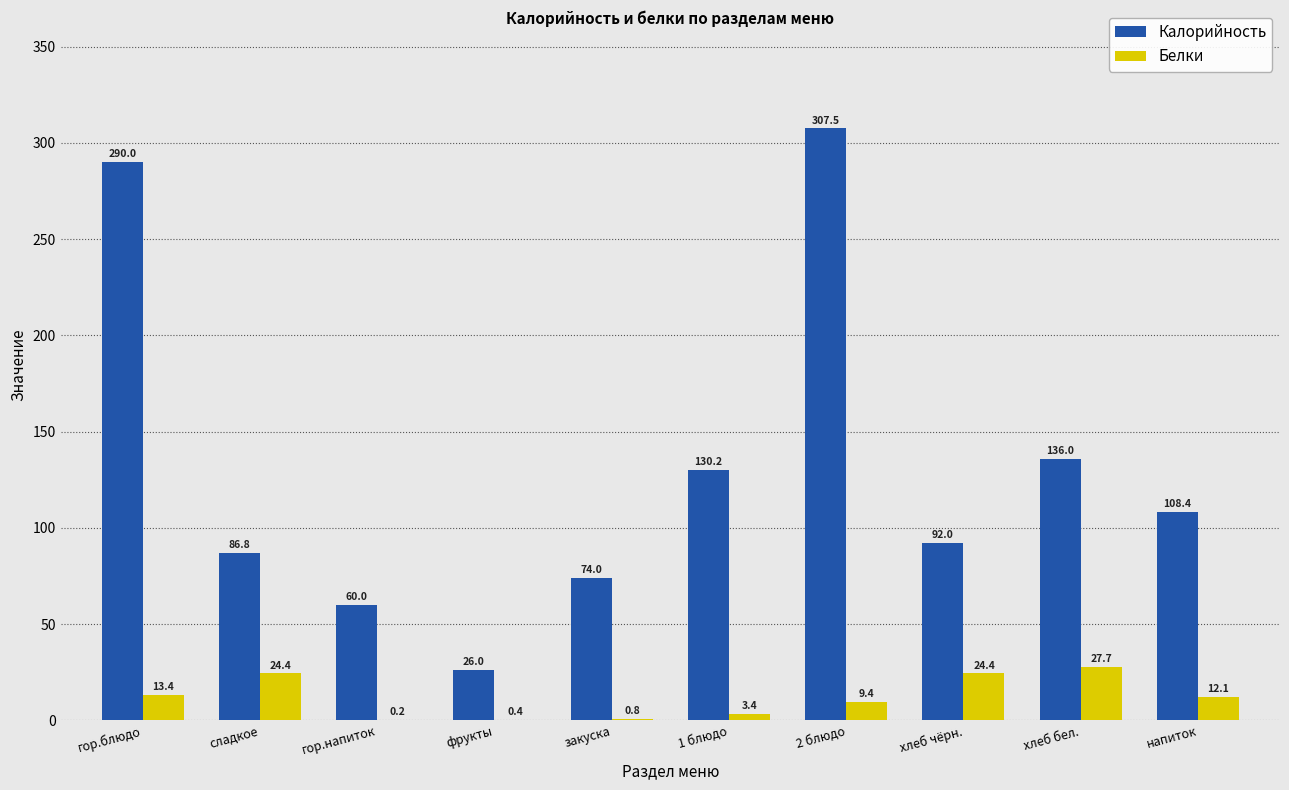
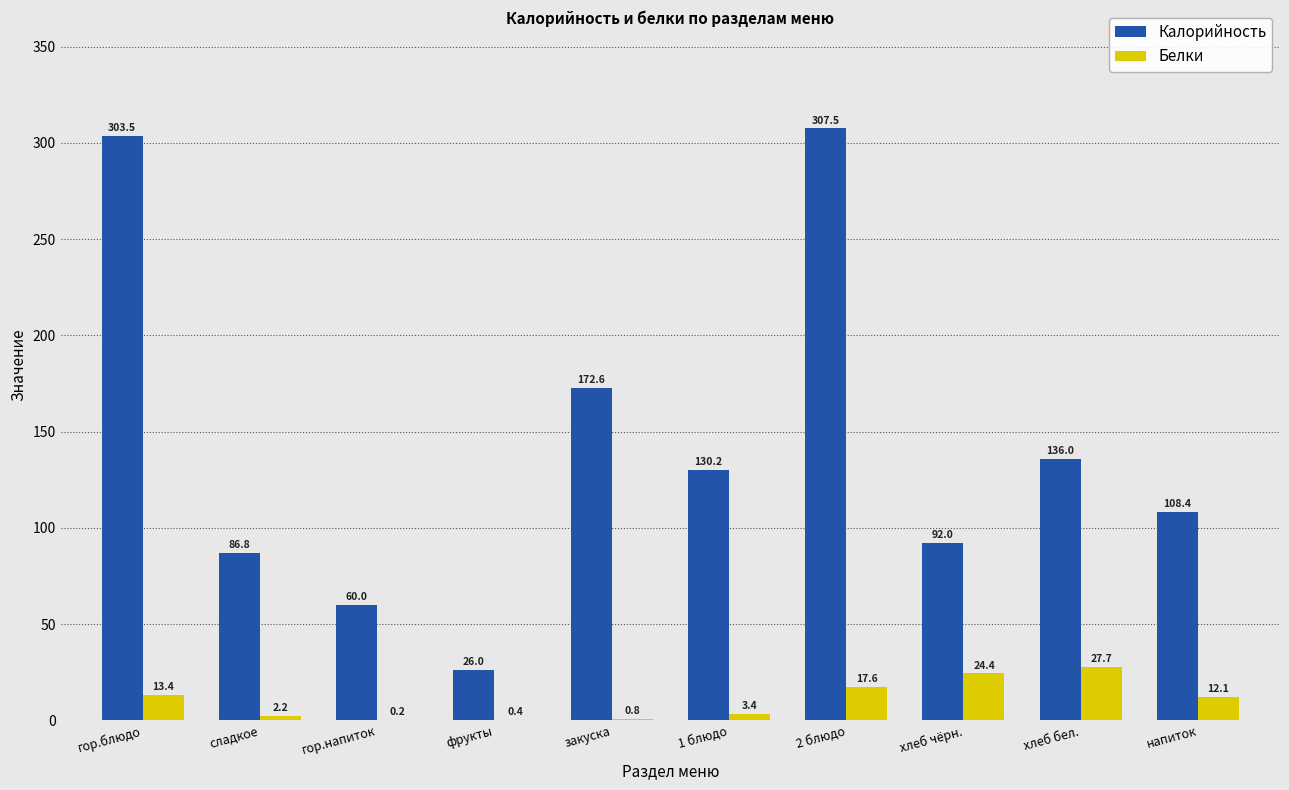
  {
    "Калорийность": {
-     "гор.блюдо": 290.0,
+     "гор.блюдо": 303.5,
      "сладкое": 86.8,
      "гор.напиток": 60.0,
      "фрукты": 26.0,
-     "закуска": 74.0,
+     "закуска": 172.6,
      "1 блюдо": 130.2,
      "2 блюдо": 307.5,
      "хлеб чёрн.": 92.0,
      "хлеб бел.": 136.0,
      "напиток": 108.4
    },
    "Белки": {
      "гор.блюдо": 13.4,
-     "сладкое": 24.4,
+     "сладкое": 2.2,
      "гор.напиток": 0.2,
      "фрукты": 0.4,
      "закуска": 0.8,
      "1 блюдо": 3.4,
-     "2 блюдо": 9.4,
+     "2 блюдо": 17.6,
      "хлеб чёрн.": 24.4,
      "хлеб бел.": 27.7,
      "напиток": 12.1
    }
  }
